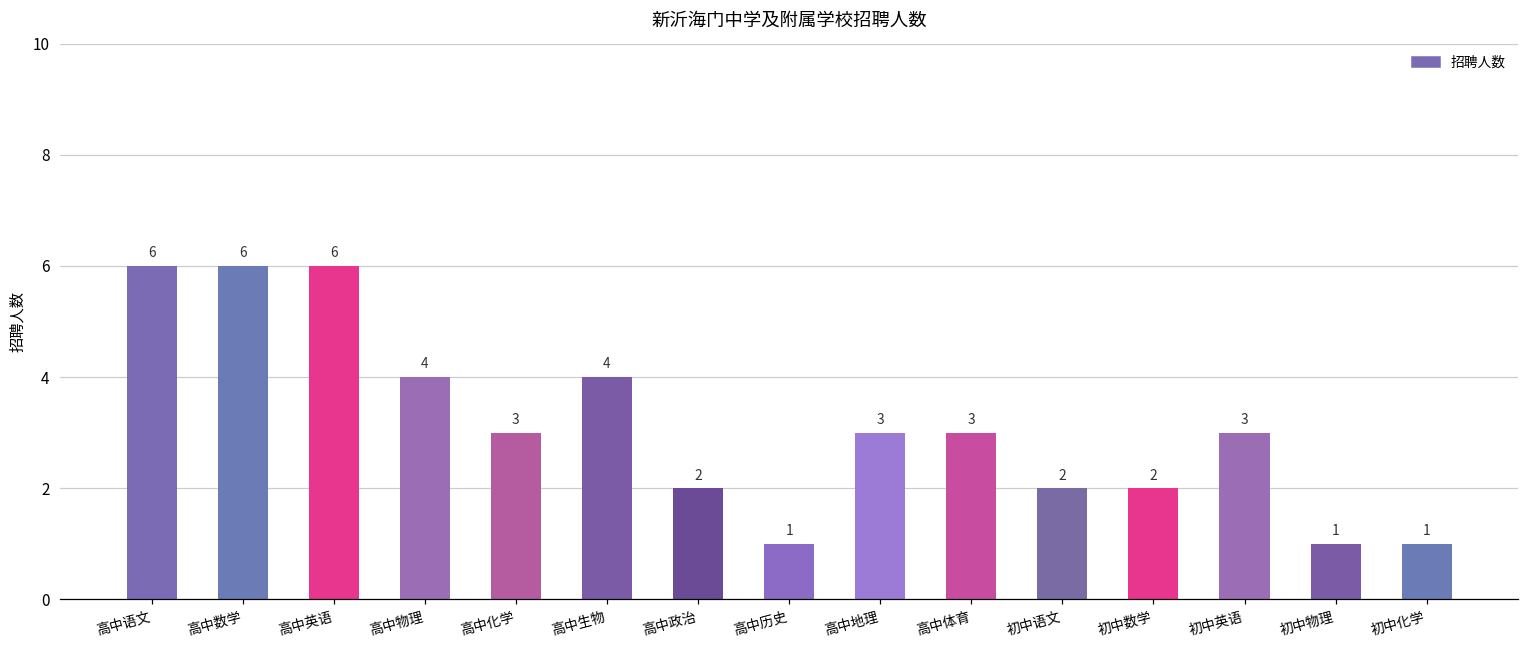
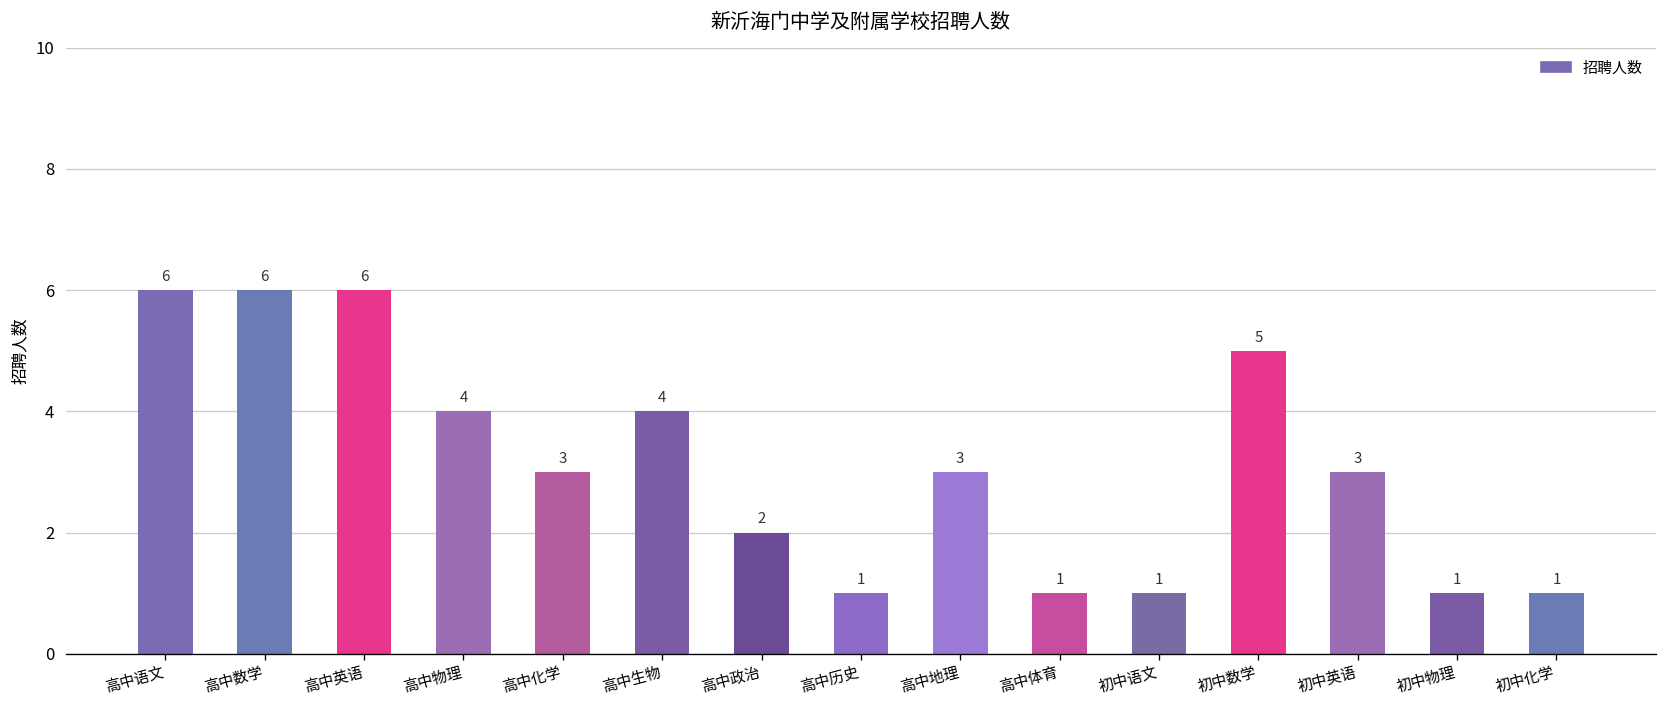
  {
    "高中语文": 6,
    "高中数学": 6,
    "高中英语": 6,
    "高中物理": 4,
    "高中化学": 3,
    "高中生物": 4,
    "高中政治": 2,
    "高中历史": 1,
    "高中地理": 3,
-   "高中体育": 3,
-   "初中语文": 2,
-   "初中数学": 2,
+   "高中体育": 1,
+   "初中语文": 1,
+   "初中数学": 5,
    "初中英语": 3,
    "初中物理": 1,
    "初中化学": 1
  }
